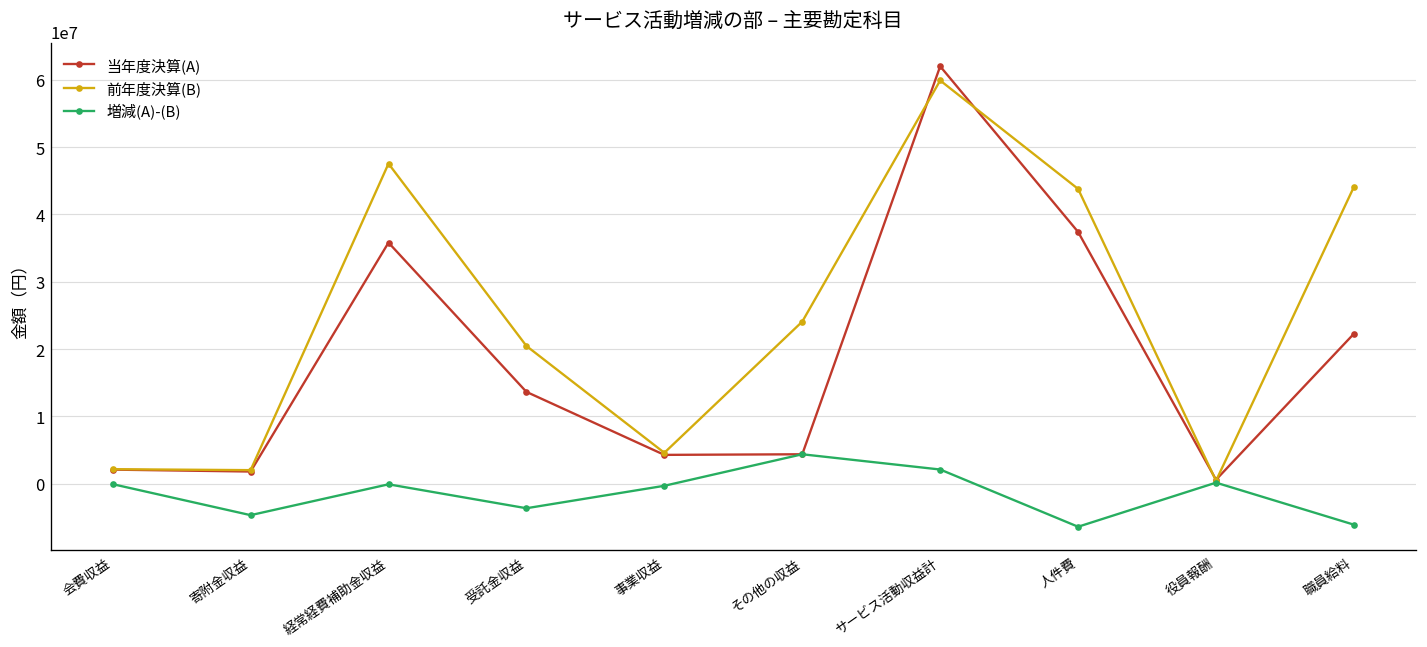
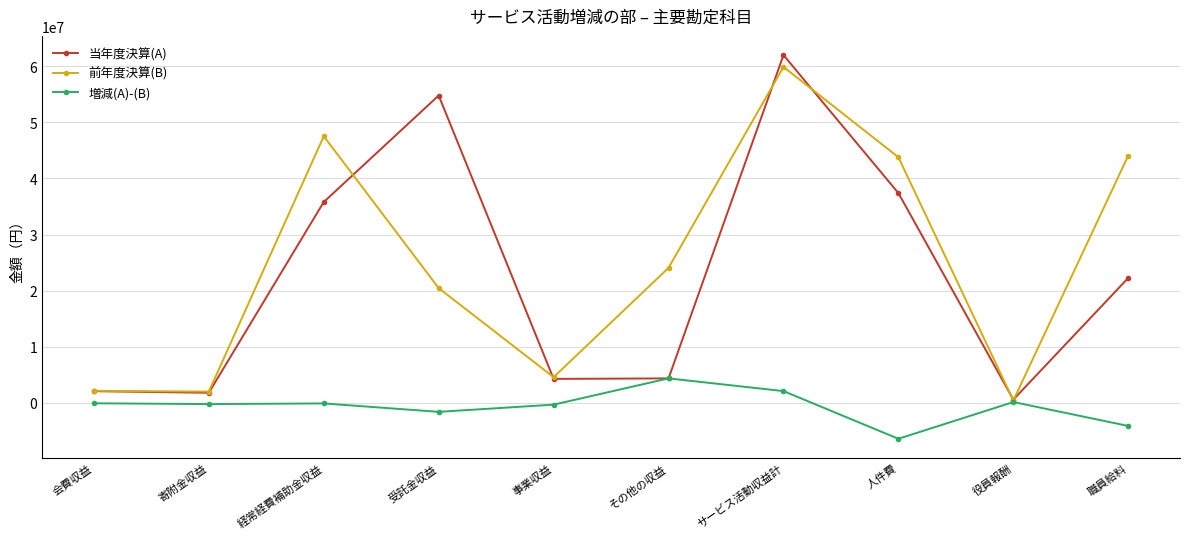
  {
    "当年度決算(A)": {
      "経常経費補助金収益": 36000000,
-     "受託金収益": 14000000,
+     "受託金収益": 55000000,
      "サービス活動収益計": 62000000,
      "人件費": 37000000,
      "職員給料": 22000000
    },
    "前年度決算(B)": {
      "経常経費補助金収益": 48000000,
      "受託金収益": 20000000,
      "その他の収益": 24000000,
      "サービス活動収益計": 60000000,
      "人件費": 44000000,
      "職員給料": 44000000
    },
    "増減(A)-(B)": {
      "会費収益": 0,
-     "寄附金収益": -5000000,
+     "寄附金収益": 0,
      "経常経費補助金収益": 0,
-     "受託金収益": -4000000,
+     "受託金収益": -2000000,
      "事業収益": 0,
      "サービス活動収益計": 2000000,
      "人件費": -6000000,
-     "職員給料": -6000000
+     "職員給料": -4000000
    }
  }
